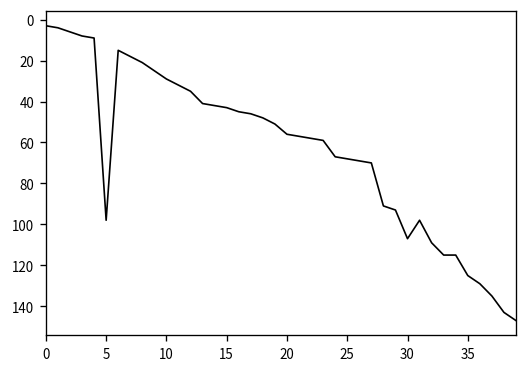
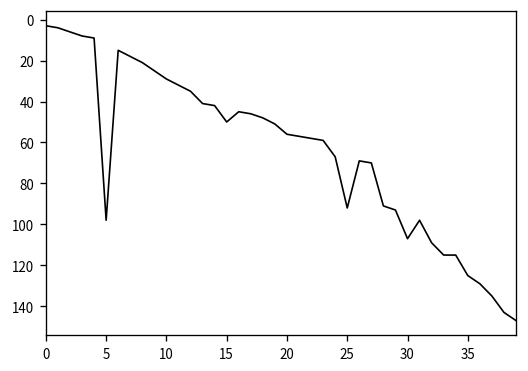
  {
    "0": 3,
    "5": 98,
    "10": 29,
-   "15": 43,
+   "15": 50,
    "20": 56,
-   "25": 68,
+   "25": 92,
    "30": 107,
    "35": 125
  }
